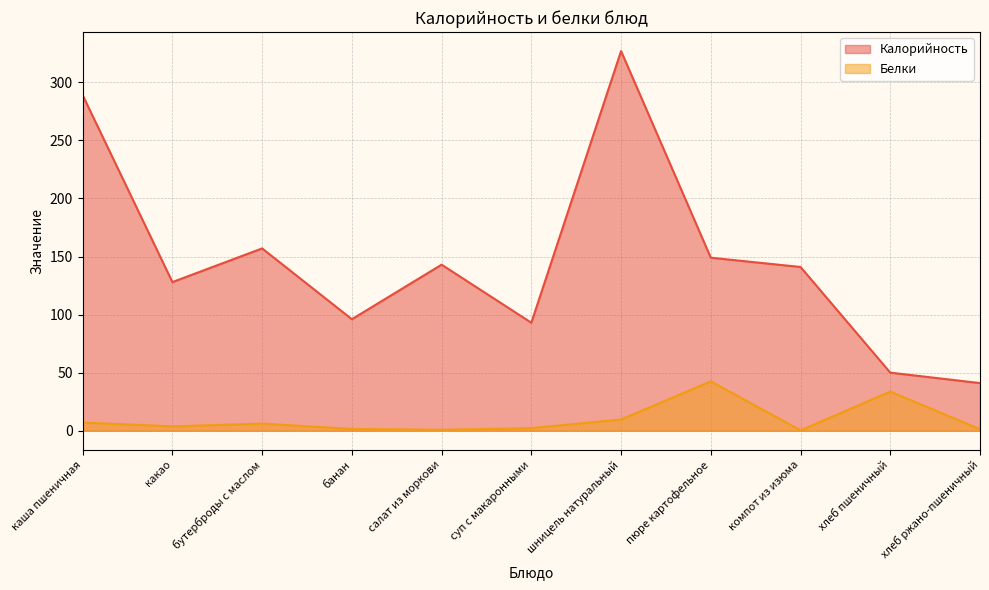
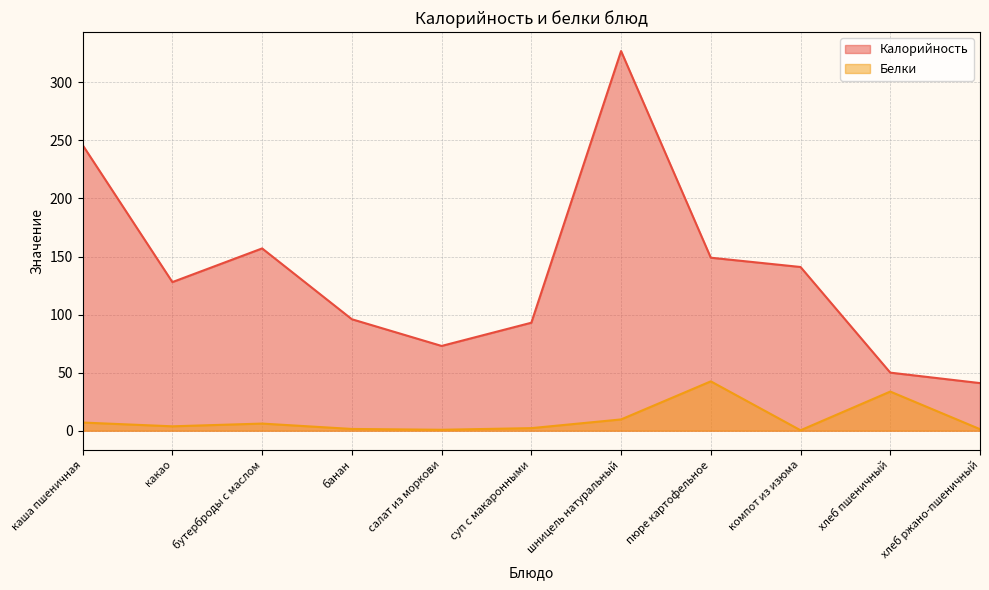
  {
    "Калорийность": {
-     "каша пшеничная": 289,
+     "каша пшеничная": 246,
      "какао": 128,
      "бутерброды с маслом": 157,
      "банан": 96,
-     "салат из моркови": 143,
+     "салат из моркови": 73,
      "суп с макаронными": 93,
      "шницель натуральный": 327,
      "пюре картофельное": 149,
      "компот из изюма": 141,
      "хлеб пшеничный": 50,
      "хлеб ржано-пшеничный": 41
    },
    "Белки": {
      "каша пшеничная": 7,
      "какао": 4,
      "бутерброды с маслом": 6,
      "банан": 2,
      "салат из моркови": 1,
      "суп с макаронными": 2,
      "шницель натуральный": 10,
      "пюре картофельное": 43,
      "компот из изюма": 0,
      "хлеб пшеничный": 34,
      "хлеб ржано-пшеничный": 1
    }
  }
